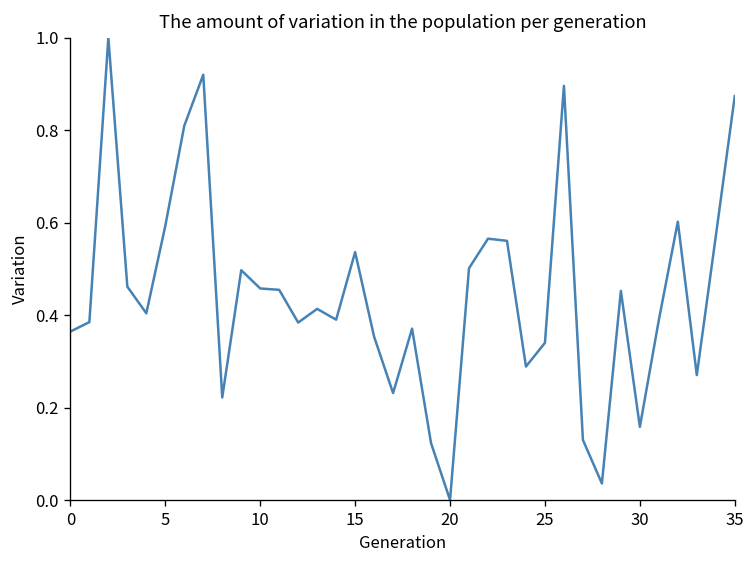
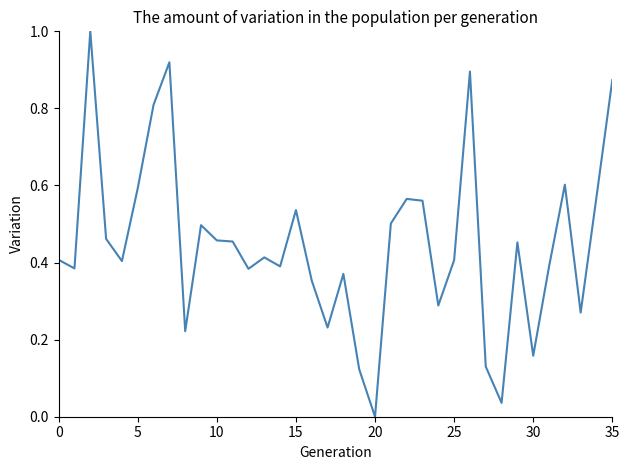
  {
-   "0": 0.36,
+   "0": 0.41,
    "5": 0.59,
    "10": 0.46,
    "15": 0.54,
    "20": 0.00,
-   "25": 0.34,
+   "25": 0.41,
    "30": 0.16,
    "35": 0.87
  }
